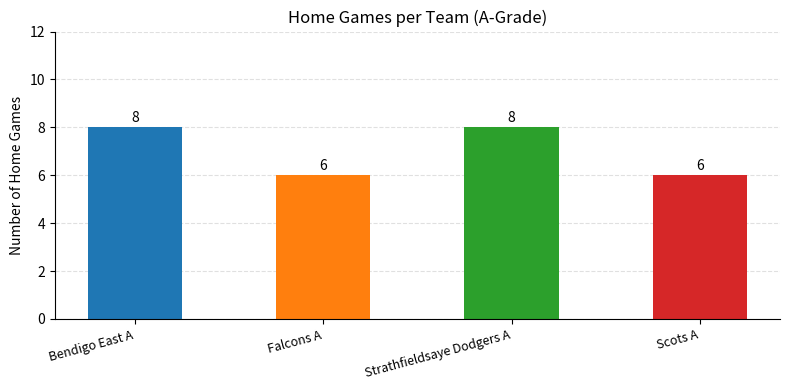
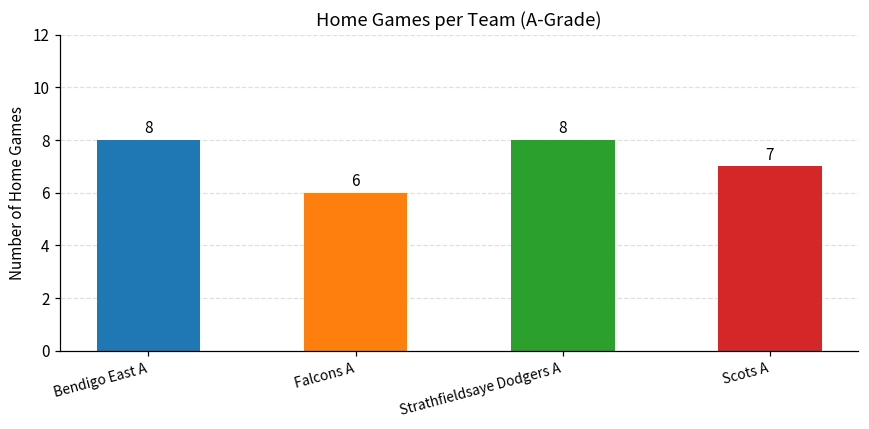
  {
    "Bendigo East A": 8,
    "Falcons A": 6,
    "Strathfieldsaye Dodgers A": 8,
-   "Scots A": 6
+   "Scots A": 7
  }
